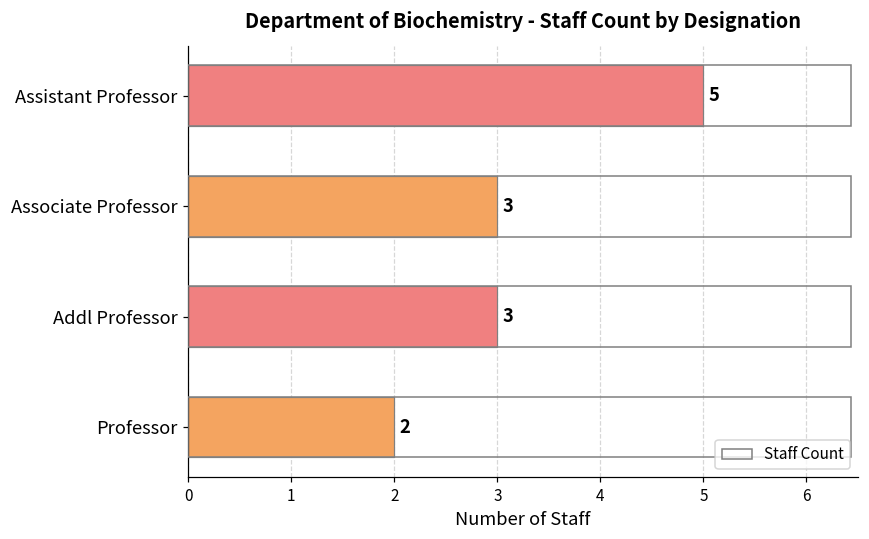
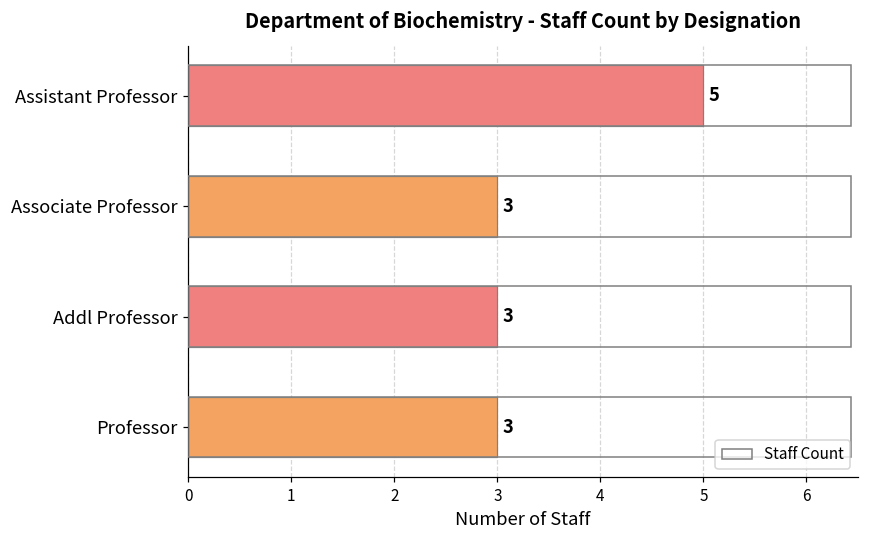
  {
    "Assistant Professor": 5,
    "Associate Professor": 3,
    "Addl Professor": 3,
-   "Professor": 2
+   "Professor": 3
  }
